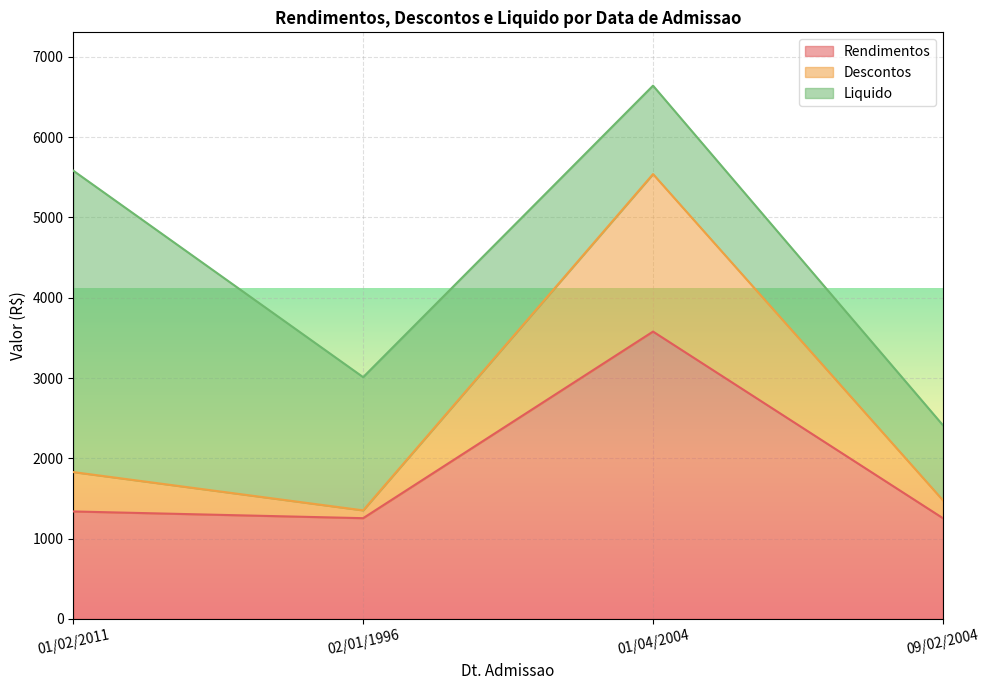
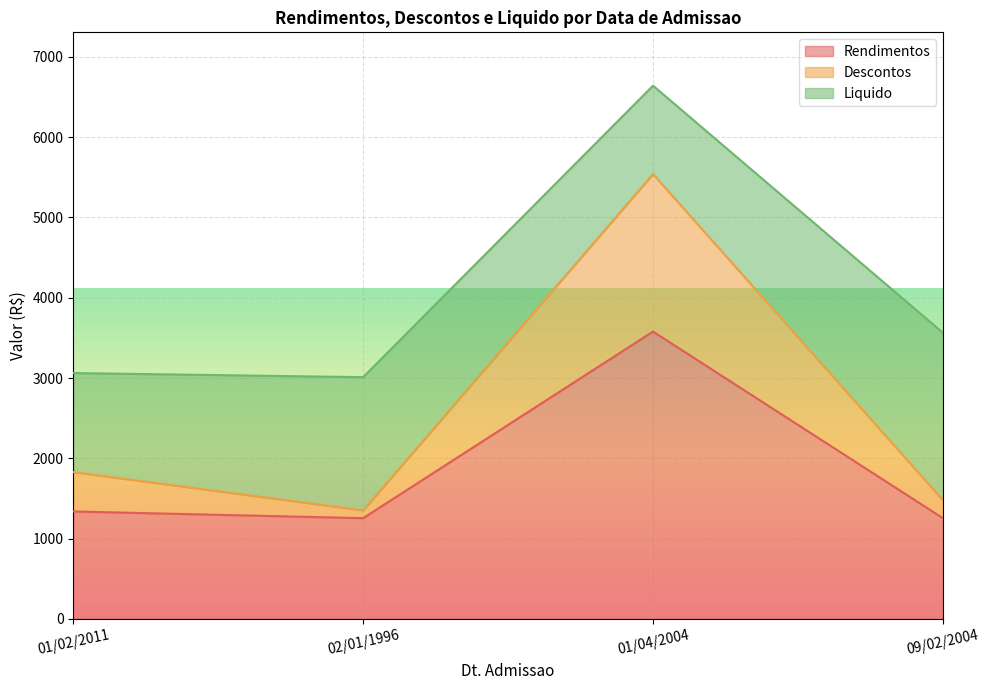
  {
    "Rendimentos": {
      "01/02/2011": 1300,
      "02/01/1996": 1300,
      "01/04/2004": 3600,
      "09/02/2004": 1300
    },
    "Descontos": {
      "01/02/2011": 500,
      "02/01/1996": 100,
      "01/04/2004": 2000,
      "09/02/2004": 200
    },
    "Liquido": {
-     "01/02/2011": 3800,
+     "01/02/2011": 1200,
      "02/01/1996": 1700,
      "01/04/2004": 1100,
-     "09/02/2004": 900
+     "09/02/2004": 2100
    }
  }
